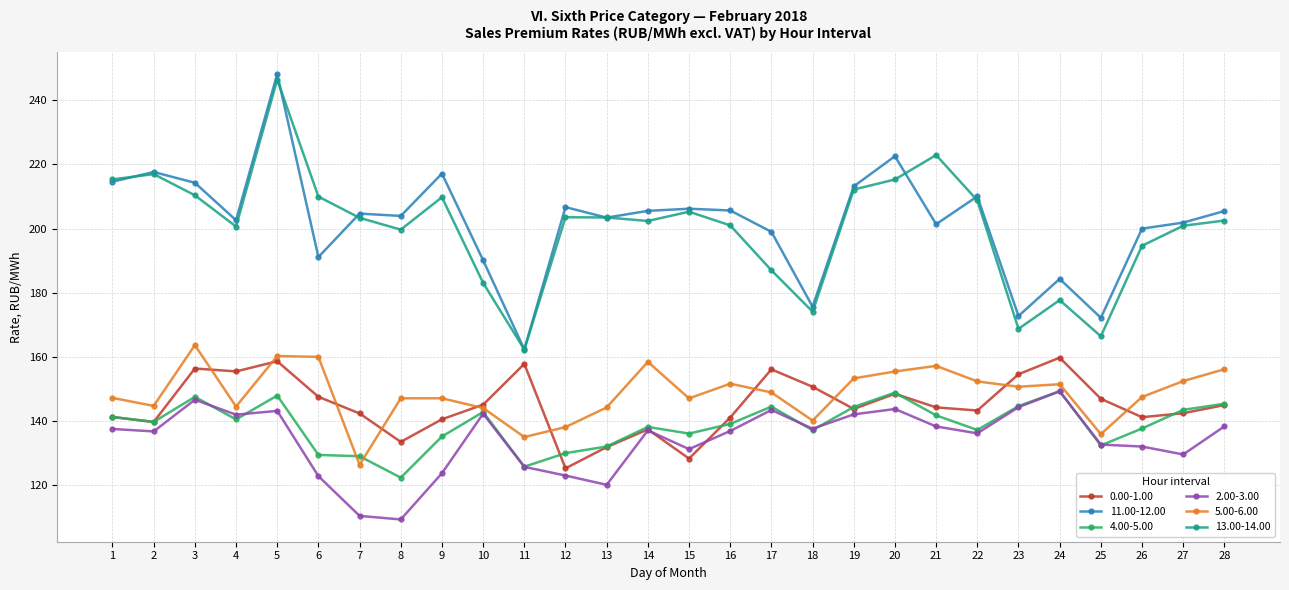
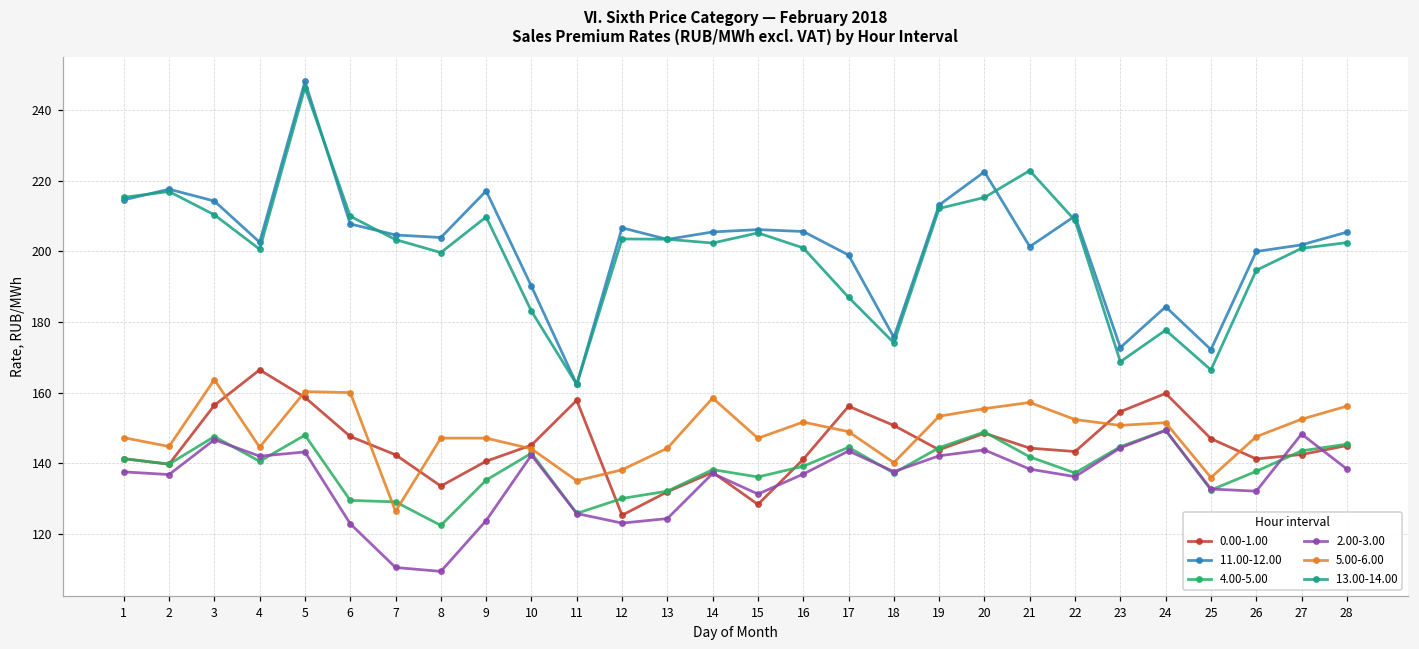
  {
    "0.00-1.00": {
      "3": 156,
-     "4": 156,
+     "4": 166,
      "5": 159,
      "6": 148,
      "7": 142,
      "8": 134,
      "9": 141,
      "10": 145,
      "11": 158,
      "12": 125,
      "15": 128,
      "16": 141,
      "17": 156,
      "18": 151,
      "21": 144,
      "22": 143,
      "23": 155,
      "24": 160,
      "25": 147,
      "26": 141,
      "27": 142
    },
    "11.00-12.00": {
      "3": 214,
      "4": 203,
      "5": 248,
-     "6": 191,
+     "6": 208,
      "7": 205,
      "8": 204,
      "9": 217,
      "10": 190,
      "12": 207,
      "14": 206,
      "15": 206,
      "16": 206,
      "17": 199,
      "18": 176,
      "19": 213,
      "20": 223,
      "21": 201,
      "22": 210,
      "23": 173,
      "24": 184,
      "25": 172,
      "26": 200,
      "27": 202,
      "28": 205
    },
    "2.00-3.00": {
      "1": 138,
      "2": 137,
      "3": 147,
      "4": 142,
      "5": 143,
      "6": 123,
      "7": 110,
      "8": 109,
      "9": 124,
      "12": 123,
-     "13": 120,
+     "13": 124,
      "15": 131,
      "16": 137,
      "17": 143,
      "19": 142,
      "20": 144,
      "21": 138,
      "22": 136,
      "26": 132,
-     "27": 130,
+     "27": 148,
      "28": 138
    },
    "5.00-6.00": {
      "1": 147,
      "2": 145,
      "3": 164,
      "4": 145,
      "5": 160,
      "6": 160,
      "7": 126,
      "8": 147,
      "9": 147,
      "10": 144,
      "11": 135,
      "12": 138,
      "13": 144,
      "14": 158,
      "15": 147,
      "16": 152,
      "17": 149,
      "18": 140,
      "19": 153,
      "20": 155,
      "21": 157,
      "22": 152,
      "23": 151,
      "24": 152,
      "25": 136,
      "26": 148,
      "27": 152,
      "28": 156
    }
  }
